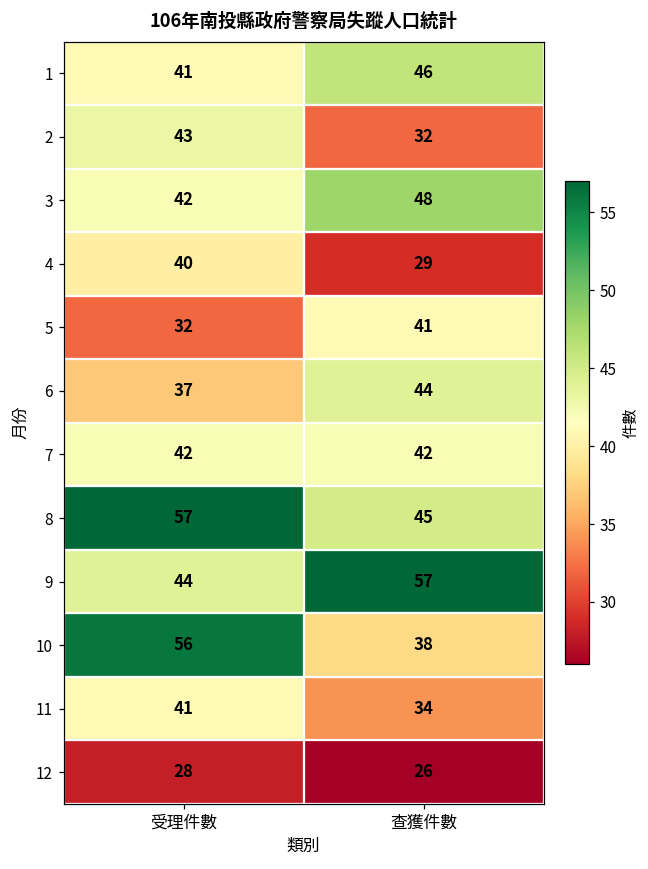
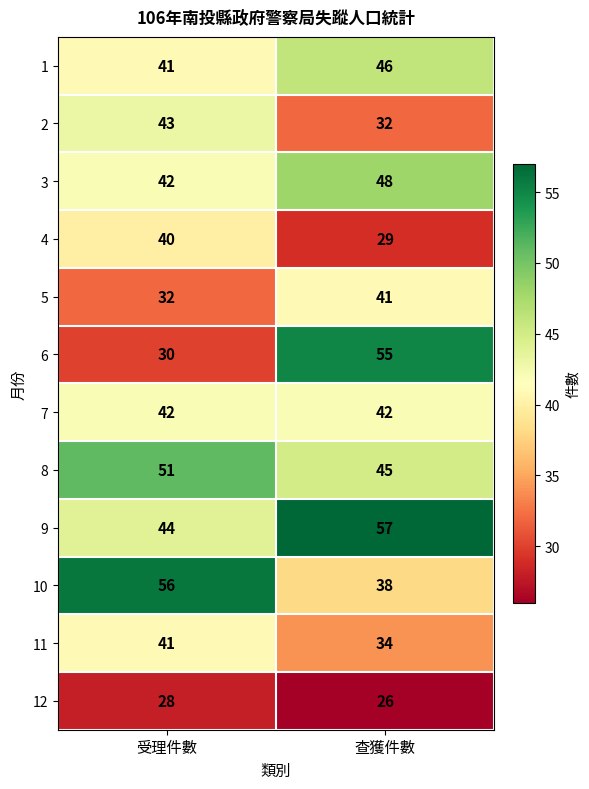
  {
    "1": {
      "受理件數": 41,
      "查獲件數": 46
    },
    "2": {
      "受理件數": 43,
      "查獲件數": 32
    },
    "3": {
      "受理件數": 42,
      "查獲件數": 48
    },
    "4": {
      "受理件數": 40,
      "查獲件數": 29
    },
    "5": {
      "受理件數": 32,
      "查獲件數": 41
    },
    "6": {
-     "受理件數": 37,
-     "查獲件數": 44
+     "受理件數": 30,
+     "查獲件數": 55
    },
    "7": {
      "受理件數": 42,
      "查獲件數": 42
    },
    "8": {
-     "受理件數": 57,
+     "受理件數": 51,
      "查獲件數": 45
    },
    "9": {
      "受理件數": 44,
      "查獲件數": 57
    },
    "10": {
      "受理件數": 56,
      "查獲件數": 38
    },
    "11": {
      "受理件數": 41,
      "查獲件數": 34
    },
    "12": {
      "受理件數": 28,
      "查獲件數": 26
    }
  }
